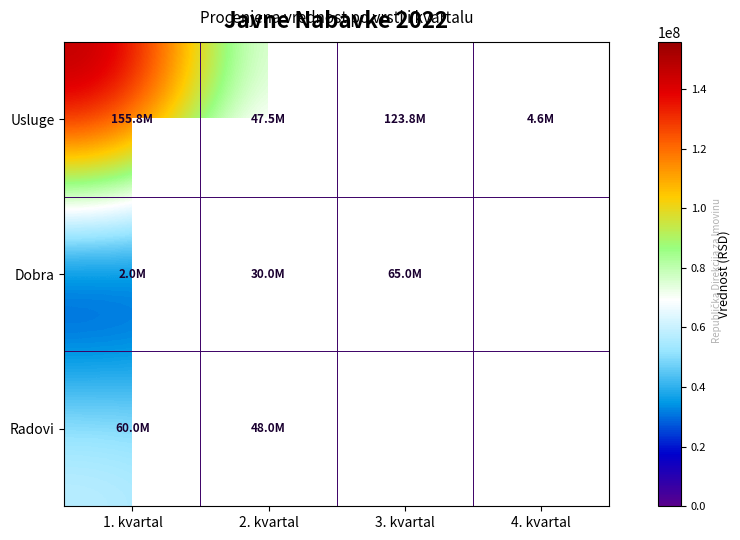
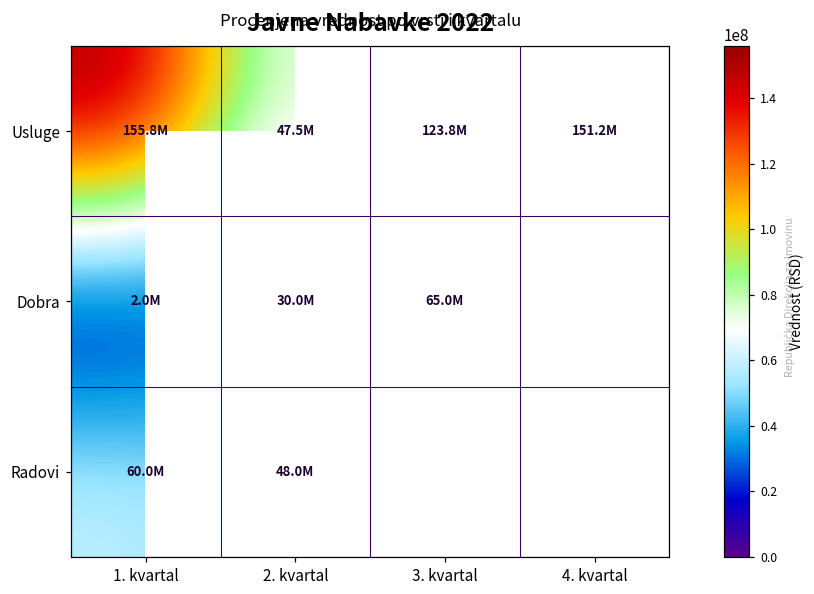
  {
    "Usluge": {
      "1. kvartal": "155.8M",
      "2. kvartal": "47.5M",
      "3. kvartal": "123.8M",
-     "4. kvartal": "4.6M"
+     "4. kvartal": "151.2M"
    },
    "Dobra": {
      "1. kvartal": "2.0M",
      "2. kvartal": "30.0M",
      "3. kvartal": "65.0M"
    },
    "Radovi": {
      "1. kvartal": "60.0M",
      "2. kvartal": "48.0M"
    }
  }
